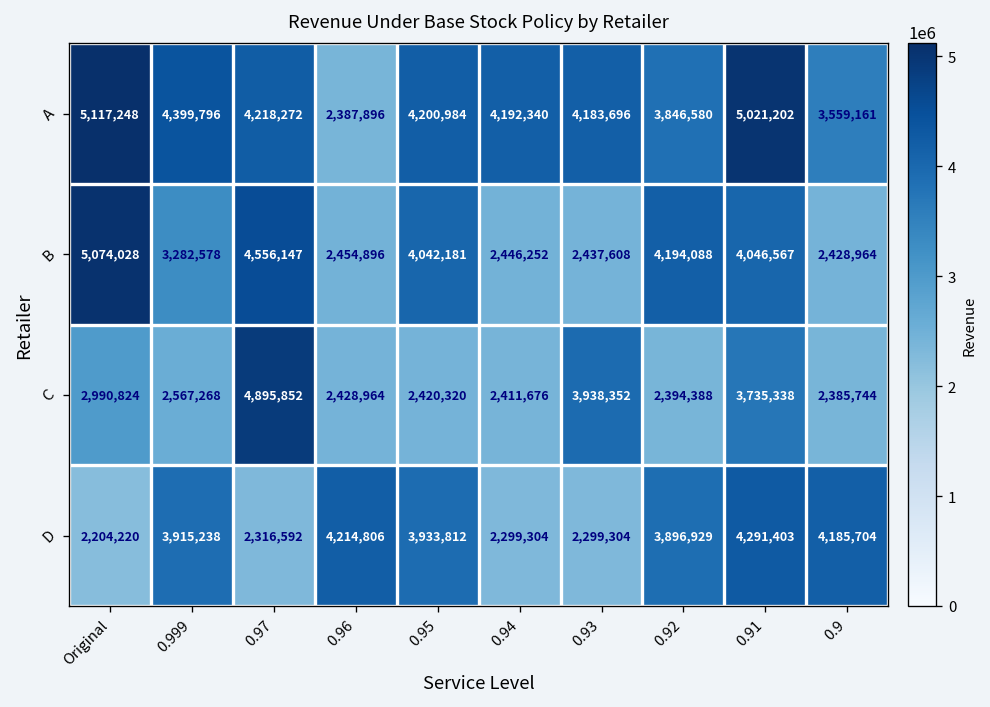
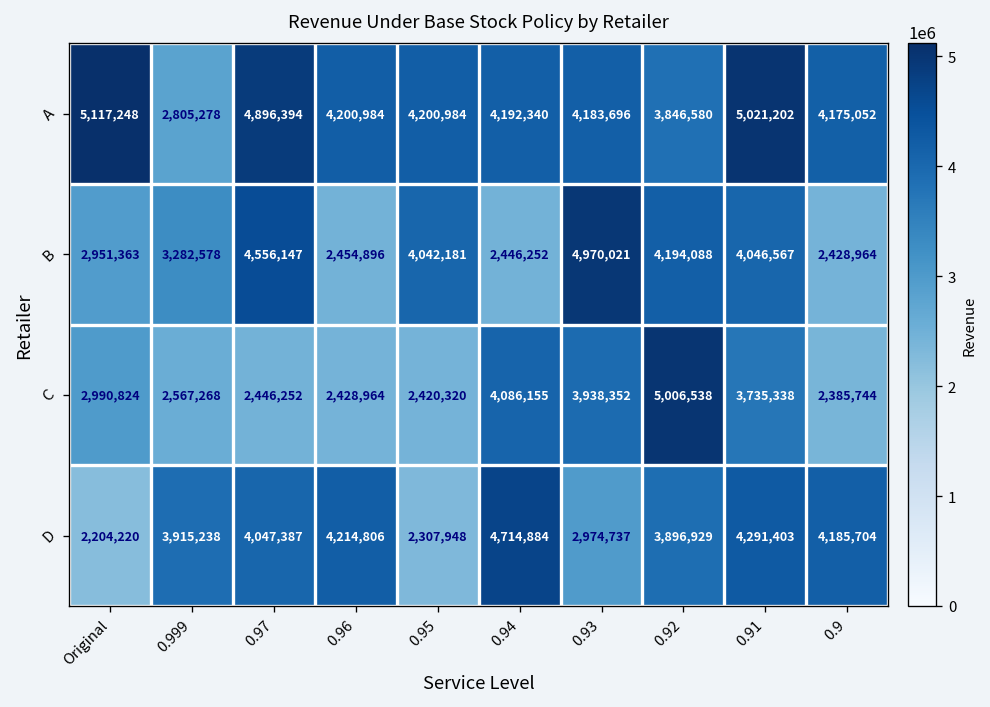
  {
    "A": {
      "Original": "5,117,248",
-     "0.999": "4,399,796",
-     "0.97": "4,218,272",
-     "0.96": "2,387,896",
+     "0.999": "2,805,278",
+     "0.97": "4,896,394",
+     "0.96": "4,200,984",
      "0.95": "4,200,984",
      "0.94": "4,192,340",
      "0.93": "4,183,696",
      "0.92": "3,846,580",
      "0.91": "5,021,202",
-     "0.9": "3,559,161"
+     "0.9": "4,175,052"
    },
    "B": {
-     "Original": "5,074,028",
+     "Original": "2,951,363",
      "0.999": "3,282,578",
      "0.97": "4,556,147",
      "0.96": "2,454,896",
      "0.95": "4,042,181",
      "0.94": "2,446,252",
-     "0.93": "2,437,608",
+     "0.93": "4,970,021",
      "0.92": "4,194,088",
      "0.91": "4,046,567",
      "0.9": "2,428,964"
    },
    "C": {
      "Original": "2,990,824",
      "0.999": "2,567,268",
-     "0.97": "4,895,852",
+     "0.97": "2,446,252",
      "0.96": "2,428,964",
      "0.95": "2,420,320",
-     "0.94": "2,411,676",
+     "0.94": "4,086,155",
      "0.93": "3,938,352",
-     "0.92": "2,394,388",
+     "0.92": "5,006,538",
      "0.91": "3,735,338",
      "0.9": "2,385,744"
    },
    "D": {
      "Original": "2,204,220",
      "0.999": "3,915,238",
-     "0.97": "2,316,592",
+     "0.97": "4,047,387",
      "0.96": "4,214,806",
-     "0.95": "3,933,812",
-     "0.94": "2,299,304",
-     "0.93": "2,299,304",
+     "0.95": "2,307,948",
+     "0.94": "4,714,884",
+     "0.93": "2,974,737",
      "0.92": "3,896,929",
      "0.91": "4,291,403",
      "0.9": "4,185,704"
    }
  }
